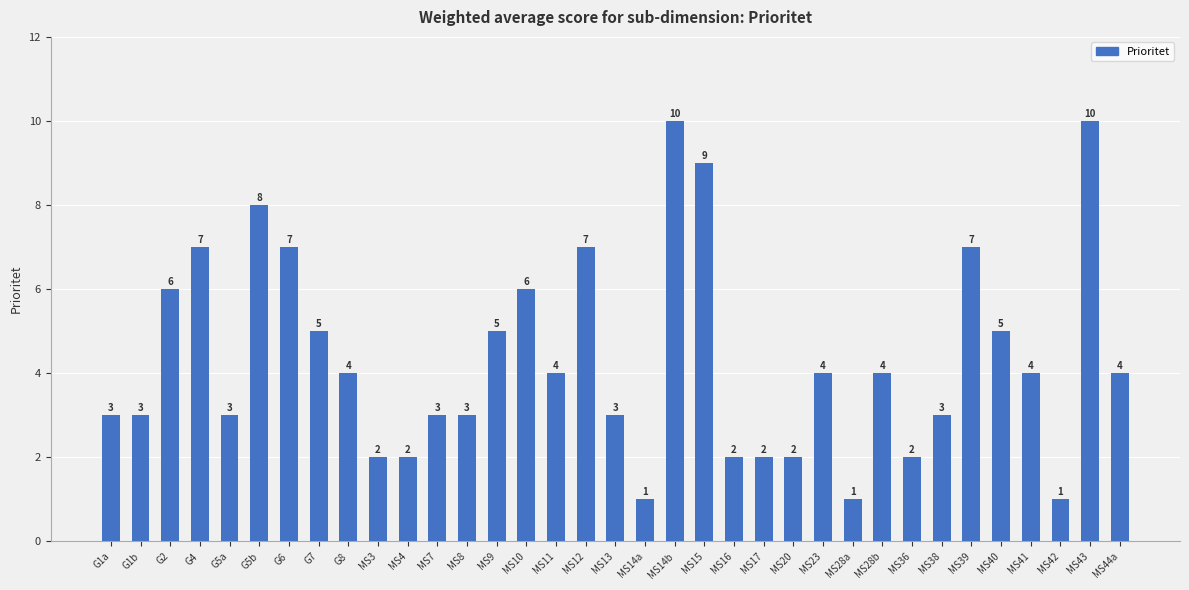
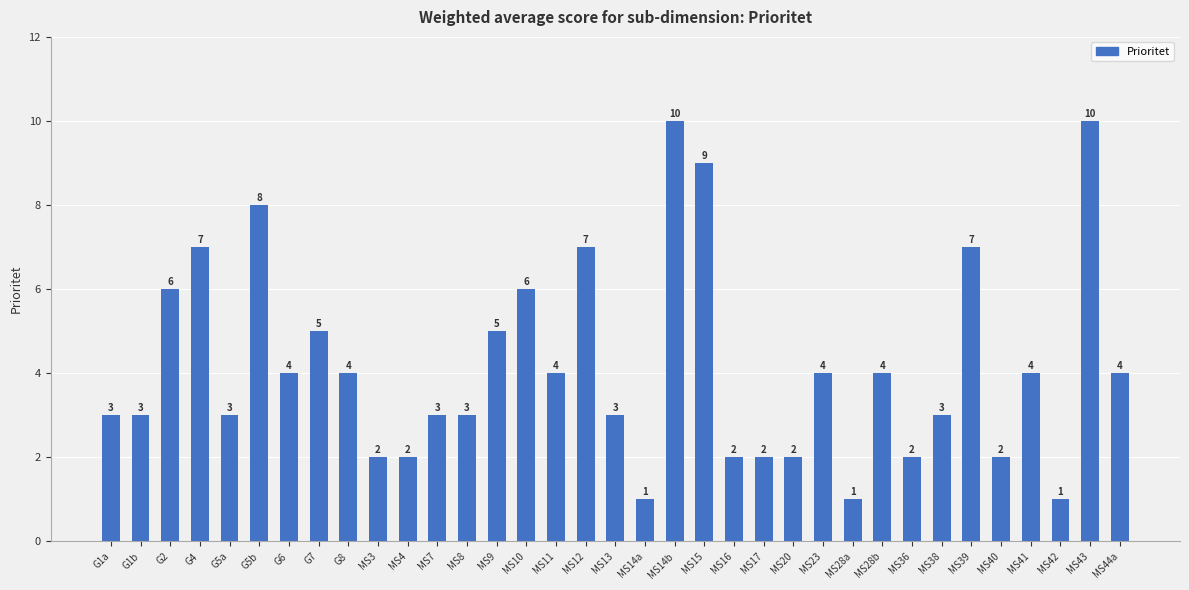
  {
    "G1a": 3,
    "G1b": 3,
    "G2": 6,
    "G4": 7,
    "G5a": 3,
    "G5b": 8,
-   "G6": 7,
+   "G6": 4,
    "G7": 5,
    "G8": 4,
    "MS3": 2,
    "MS4": 2,
    "MS7": 3,
    "MS8": 3,
    "MS9": 5,
    "MS10": 6,
    "MS11": 4,
    "MS12": 7,
    "MS13": 3,
    "MS14a": 1,
    "MS14b": 10,
    "MS15": 9,
    "MS16": 2,
    "MS17": 2,
    "MS20": 2,
    "MS23": 4,
    "MS28a": 1,
    "MS28b": 4,
    "MS36": 2,
    "MS38": 3,
    "MS39": 7,
-   "MS40": 5,
+   "MS40": 2,
    "MS41": 4,
    "MS42": 1,
    "MS43": 10,
    "MS44a": 4
  }
